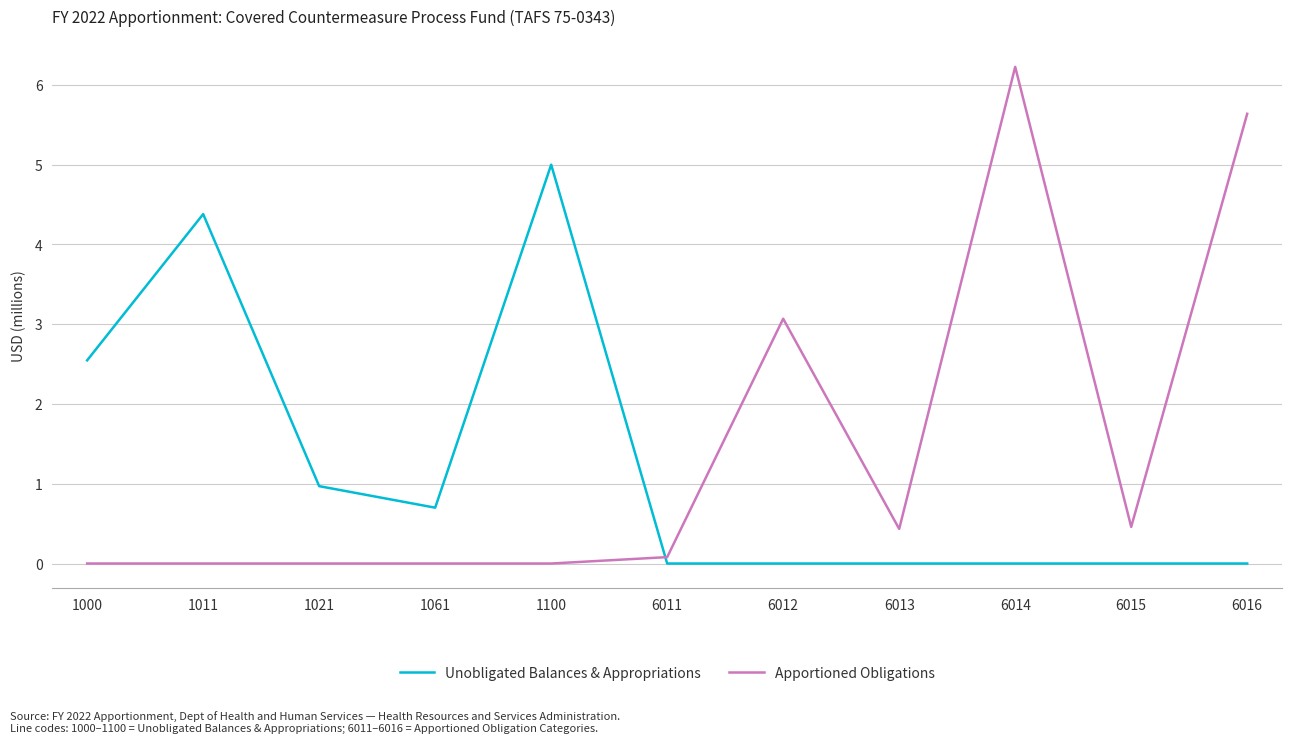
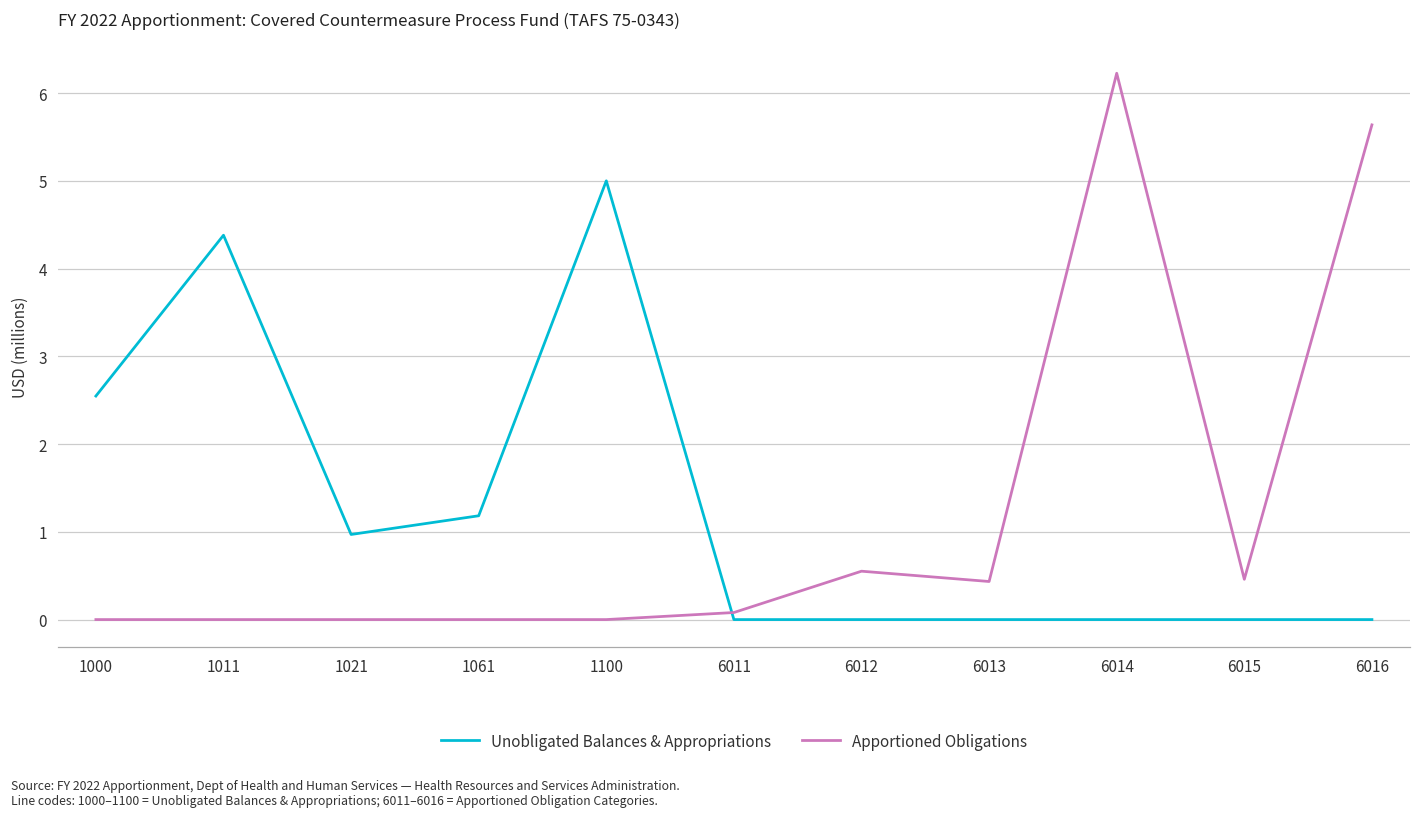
  {
    "Unobligated Balances & Appropriations": {
      "1000": 2.5,
      "1011": 4.4,
      "1021": 1.0,
-     "1061": 0.7,
+     "1061": 1.2,
      "1100": 5.0,
      "6011": 0.0,
      "6012": 0.0,
      "6013": 0.0,
      "6014": 0.0,
      "6015": 0.0,
      "6016": 0.0
    },
    "Apportioned Obligations": {
      "1000": 0.0,
      "1011": 0.0,
      "1021": 0.0,
      "1061": 0.0,
      "1100": 0.0,
      "6011": 0.1,
-     "6012": 3.1,
+     "6012": 0.6,
      "6013": 0.4,
      "6014": 6.2,
      "6015": 0.5,
      "6016": 5.6
    }
  }
